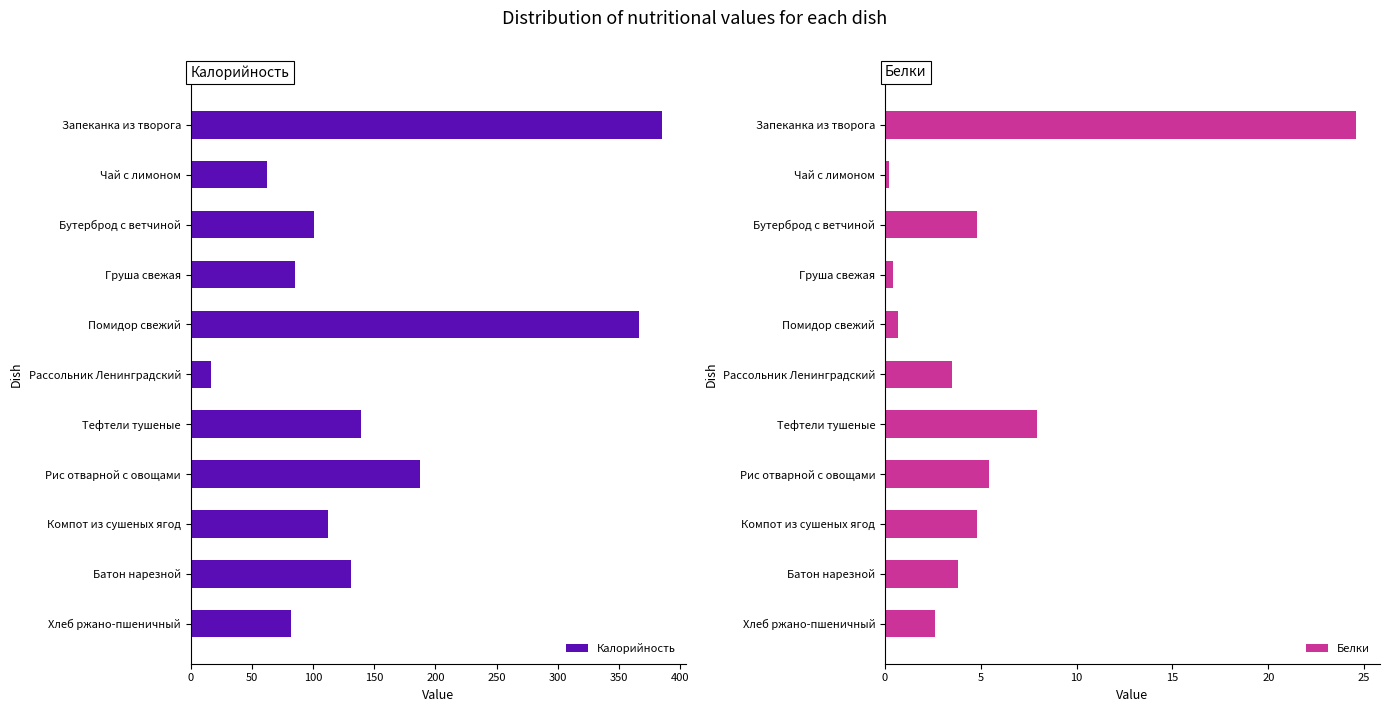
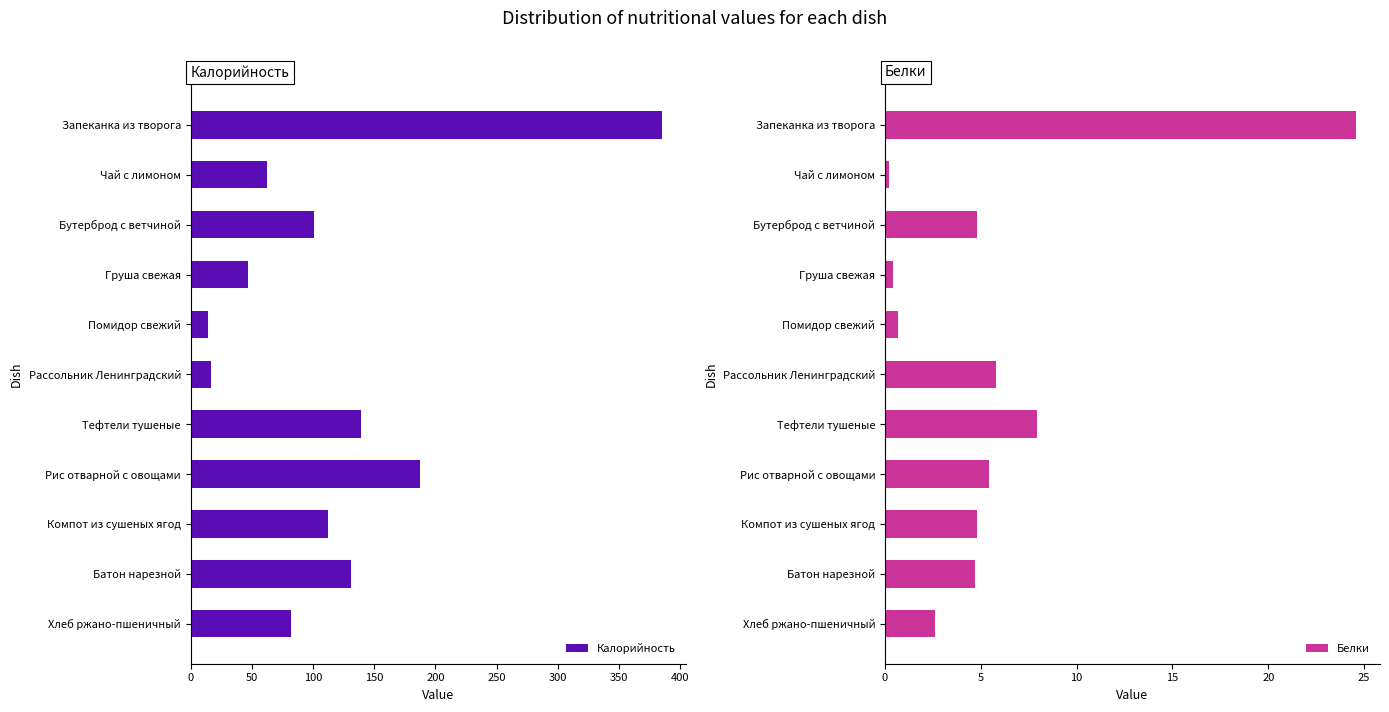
  {
    "Калорийность": {
      "Запеканка из творога": 385,
      "Чай с лимоном": 62,
      "Бутерброд с ветчиной": 101,
-     "Груша свежая": 85,
-     "Помидор свежий": 367,
+     "Груша свежая": 47,
+     "Помидор свежий": 14,
      "Рассольник Ленинградский": 17,
      "Тефтели тушеные": 139,
      "Рис отварной с овощами": 188,
      "Компот из сушеных ягод": 113,
      "Батон нарезной": 131,
      "Хлеб ржано-пшеничный": 82
    },
    "Белки": {
      "Запеканка из творога": 24.6,
      "Чай с лимоном": 0.2,
      "Бутерброд с ветчиной": 4.8,
      "Груша свежая": 0.4,
      "Помидор свежий": 0.7,
-     "Рассольник Ленинградский": 3.5,
+     "Рассольник Ленинградский": 5.8,
      "Тефтели тушеные": 7.9,
      "Рис отварной с овощами": 5.4,
      "Компот из сушеных ягод": 4.8,
-     "Батон нарезной": 3.8,
+     "Батон нарезной": 4.7,
      "Хлеб ржано-пшеничный": 2.6
    }
  }
